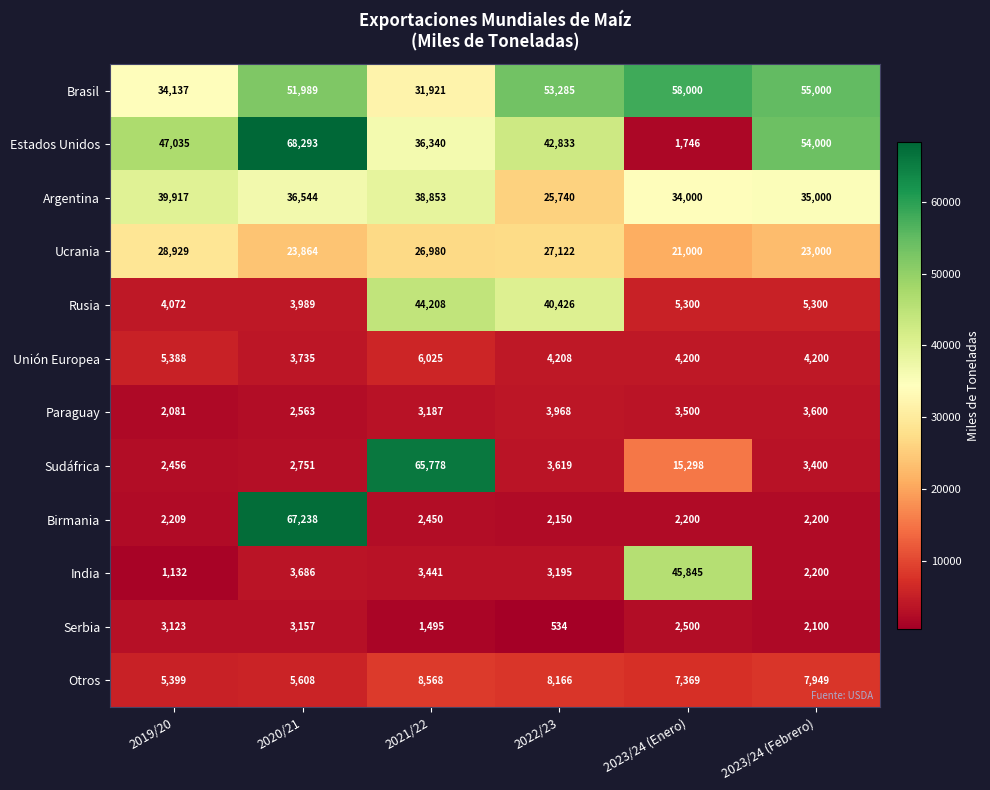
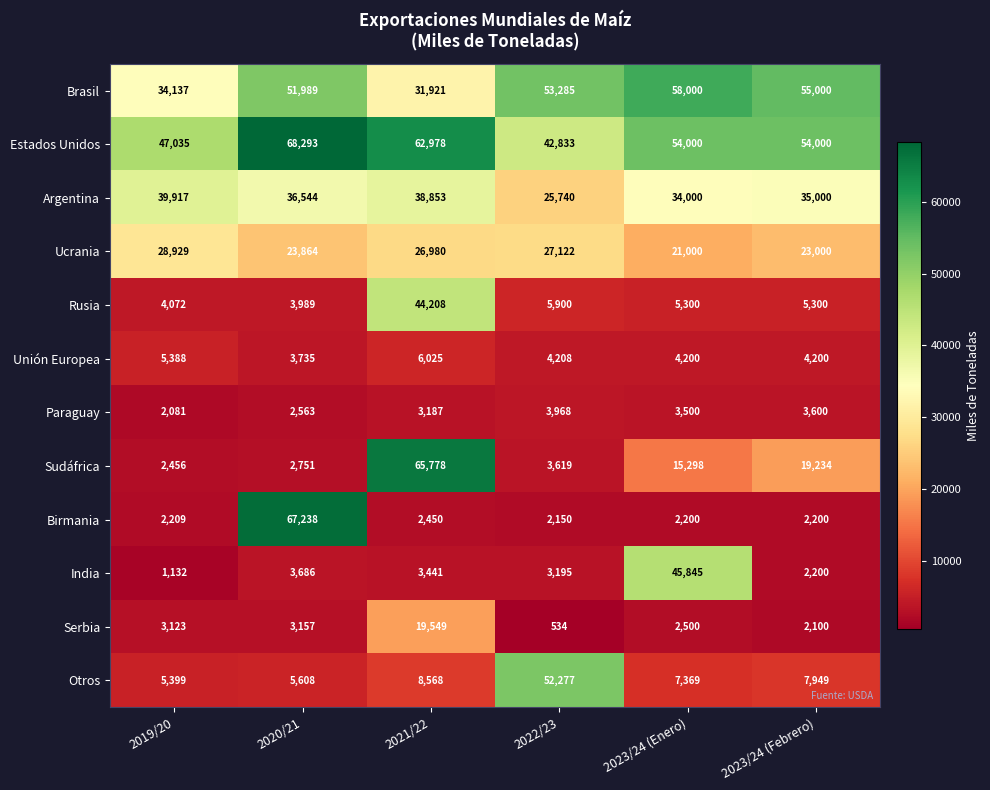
  {
    "Brasil": {
      "2019/20": "34,137",
      "2020/21": "51,989",
      "2021/22": "31,921",
      "2022/23": "53,285",
      "2023/24 (Enero)": "58,000",
      "2023/24 (Febrero)": "55,000"
    },
    "Estados Unidos": {
      "2019/20": "47,035",
      "2020/21": "68,293",
-     "2021/22": "36,340",
+     "2021/22": "62,978",
      "2022/23": "42,833",
-     "2023/24 (Enero)": "1,746",
+     "2023/24 (Enero)": "54,000",
      "2023/24 (Febrero)": "54,000"
    },
    "Argentina": {
      "2019/20": "39,917",
      "2020/21": "36,544",
      "2021/22": "38,853",
      "2022/23": "25,740",
      "2023/24 (Enero)": "34,000",
      "2023/24 (Febrero)": "35,000"
    },
    "Ucrania": {
      "2019/20": "28,929",
      "2020/21": "23,864",
      "2021/22": "26,980",
      "2022/23": "27,122",
      "2023/24 (Enero)": "21,000",
      "2023/24 (Febrero)": "23,000"
    },
    "Rusia": {
      "2019/20": "4,072",
      "2020/21": "3,989",
      "2021/22": "44,208",
-     "2022/23": "40,426",
+     "2022/23": "5,900",
      "2023/24 (Enero)": "5,300",
      "2023/24 (Febrero)": "5,300"
    },
    "Unión Europea": {
      "2019/20": "5,388",
      "2020/21": "3,735",
      "2021/22": "6,025",
      "2022/23": "4,208",
      "2023/24 (Enero)": "4,200",
      "2023/24 (Febrero)": "4,200"
    },
    "Paraguay": {
      "2019/20": "2,081",
      "2020/21": "2,563",
      "2021/22": "3,187",
      "2022/23": "3,968",
      "2023/24 (Enero)": "3,500",
      "2023/24 (Febrero)": "3,600"
    },
    "Sudáfrica": {
      "2019/20": "2,456",
      "2020/21": "2,751",
      "2021/22": "65,778",
      "2022/23": "3,619",
      "2023/24 (Enero)": "15,298",
-     "2023/24 (Febrero)": "3,400"
+     "2023/24 (Febrero)": "19,234"
    },
    "Birmania": {
      "2019/20": "2,209",
      "2020/21": "67,238",
      "2021/22": "2,450",
      "2022/23": "2,150",
      "2023/24 (Enero)": "2,200",
      "2023/24 (Febrero)": "2,200"
    },
    "India": {
      "2019/20": "1,132",
      "2020/21": "3,686",
      "2021/22": "3,441",
      "2022/23": "3,195",
      "2023/24 (Enero)": "45,845",
      "2023/24 (Febrero)": "2,200"
    },
    "Serbia": {
      "2019/20": "3,123",
      "2020/21": "3,157",
-     "2021/22": "1,495",
+     "2021/22": "19,549",
      "2022/23": "534",
      "2023/24 (Enero)": "2,500",
      "2023/24 (Febrero)": "2,100"
    },
    "Otros": {
      "2019/20": "5,399",
      "2020/21": "5,608",
      "2021/22": "8,568",
-     "2022/23": "8,166",
+     "2022/23": "52,277",
      "2023/24 (Enero)": "7,369"
    }
  }
